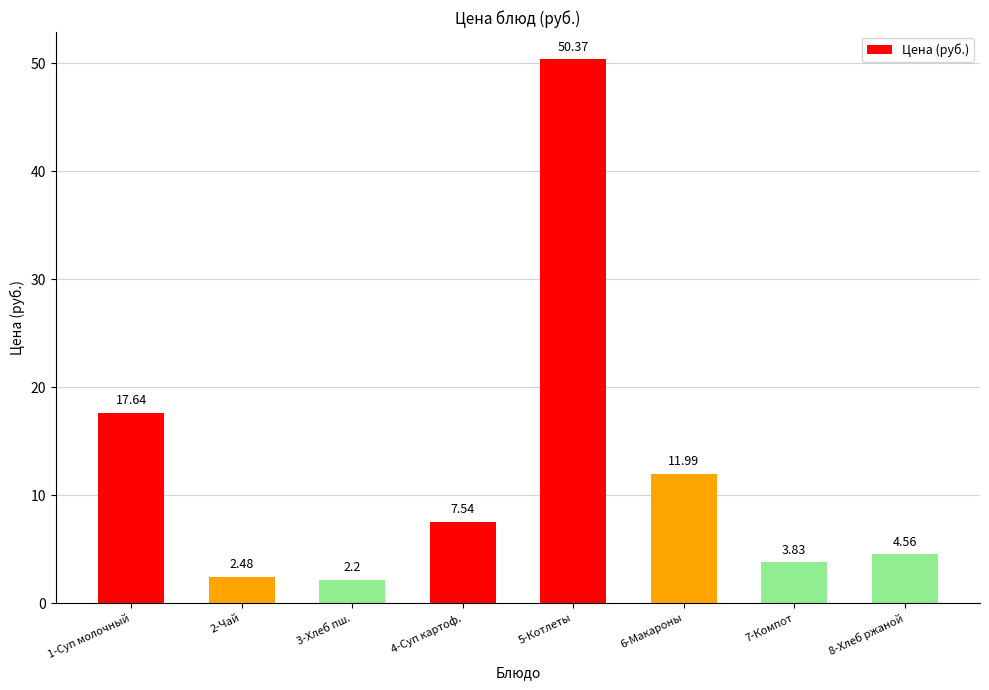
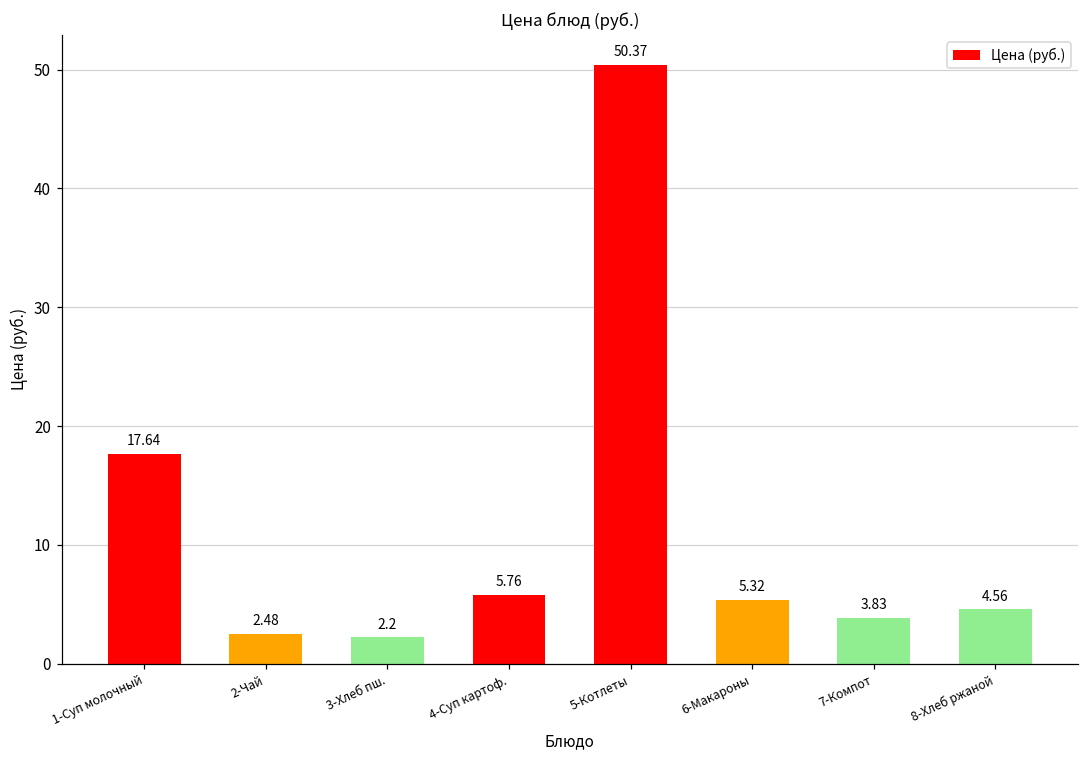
  {
    "1-Суп молочный": 17.64,
    "2-Чай": 2.48,
    "3-Хлеб пш.": 2.2,
-   "4-Суп картоф.": 7.54,
+   "4-Суп картоф.": 5.76,
    "5-Котлеты": 50.37,
-   "6-Макароны": 11.99,
+   "6-Макароны": 5.32,
    "7-Компот": 3.83,
    "8-Хлеб ржаной": 4.56
  }
